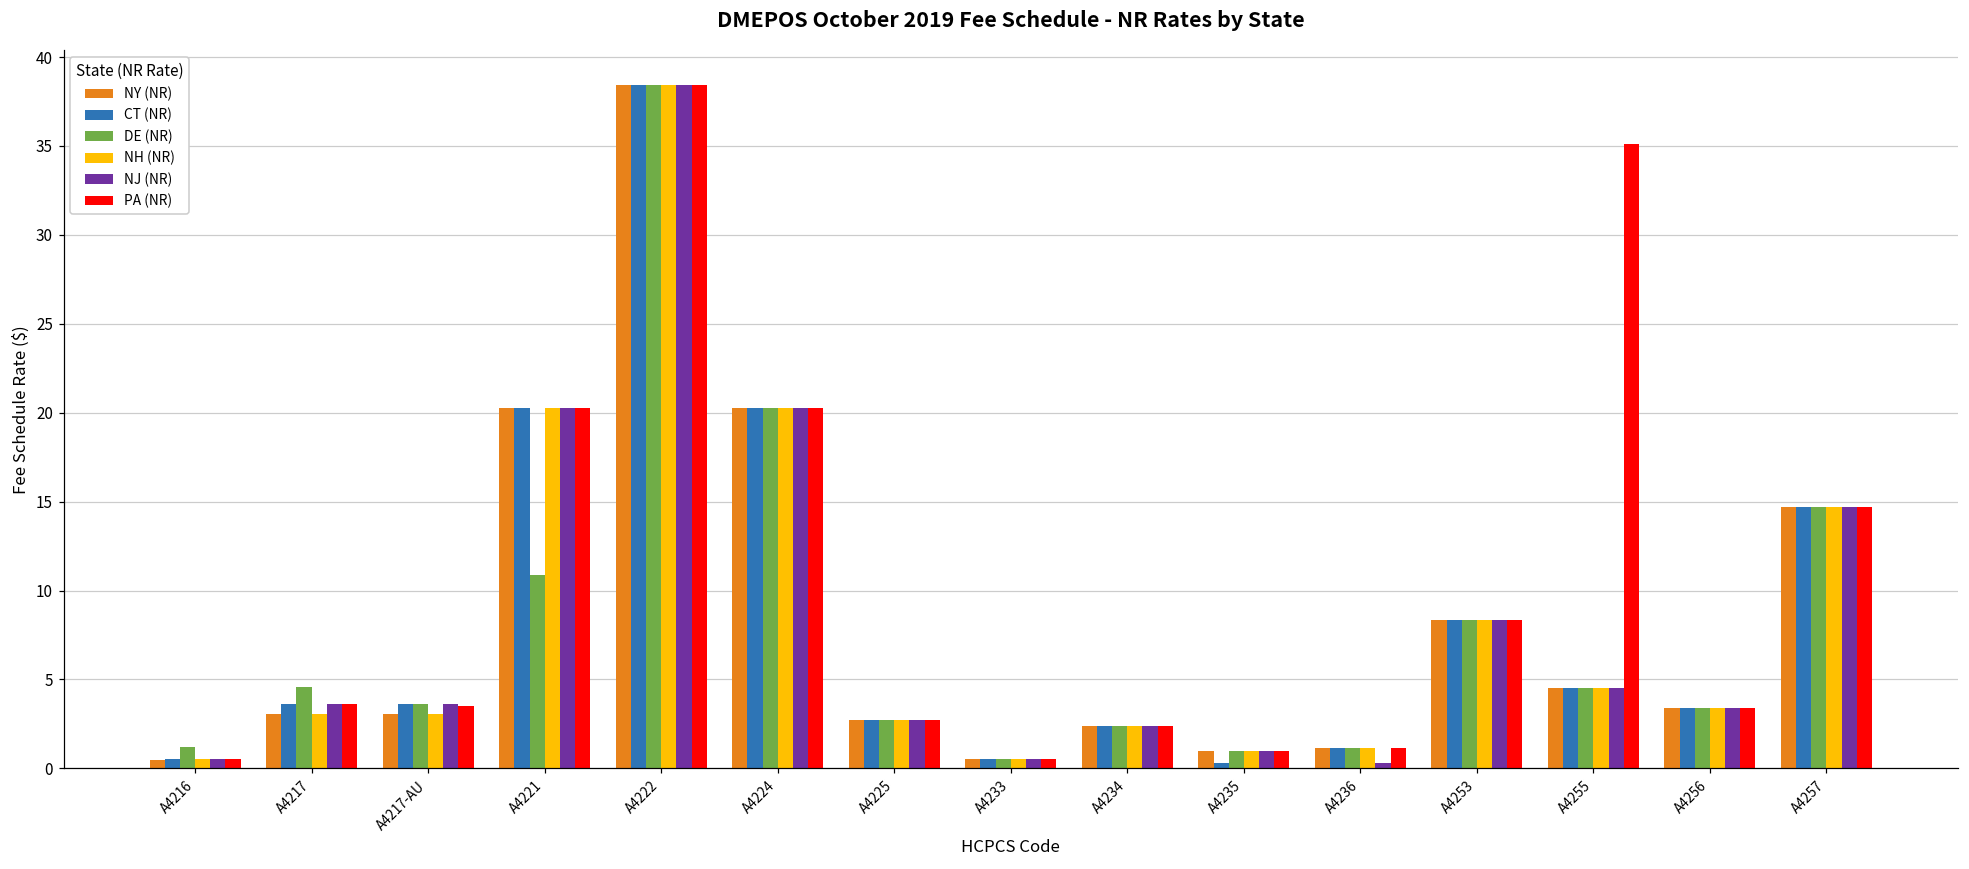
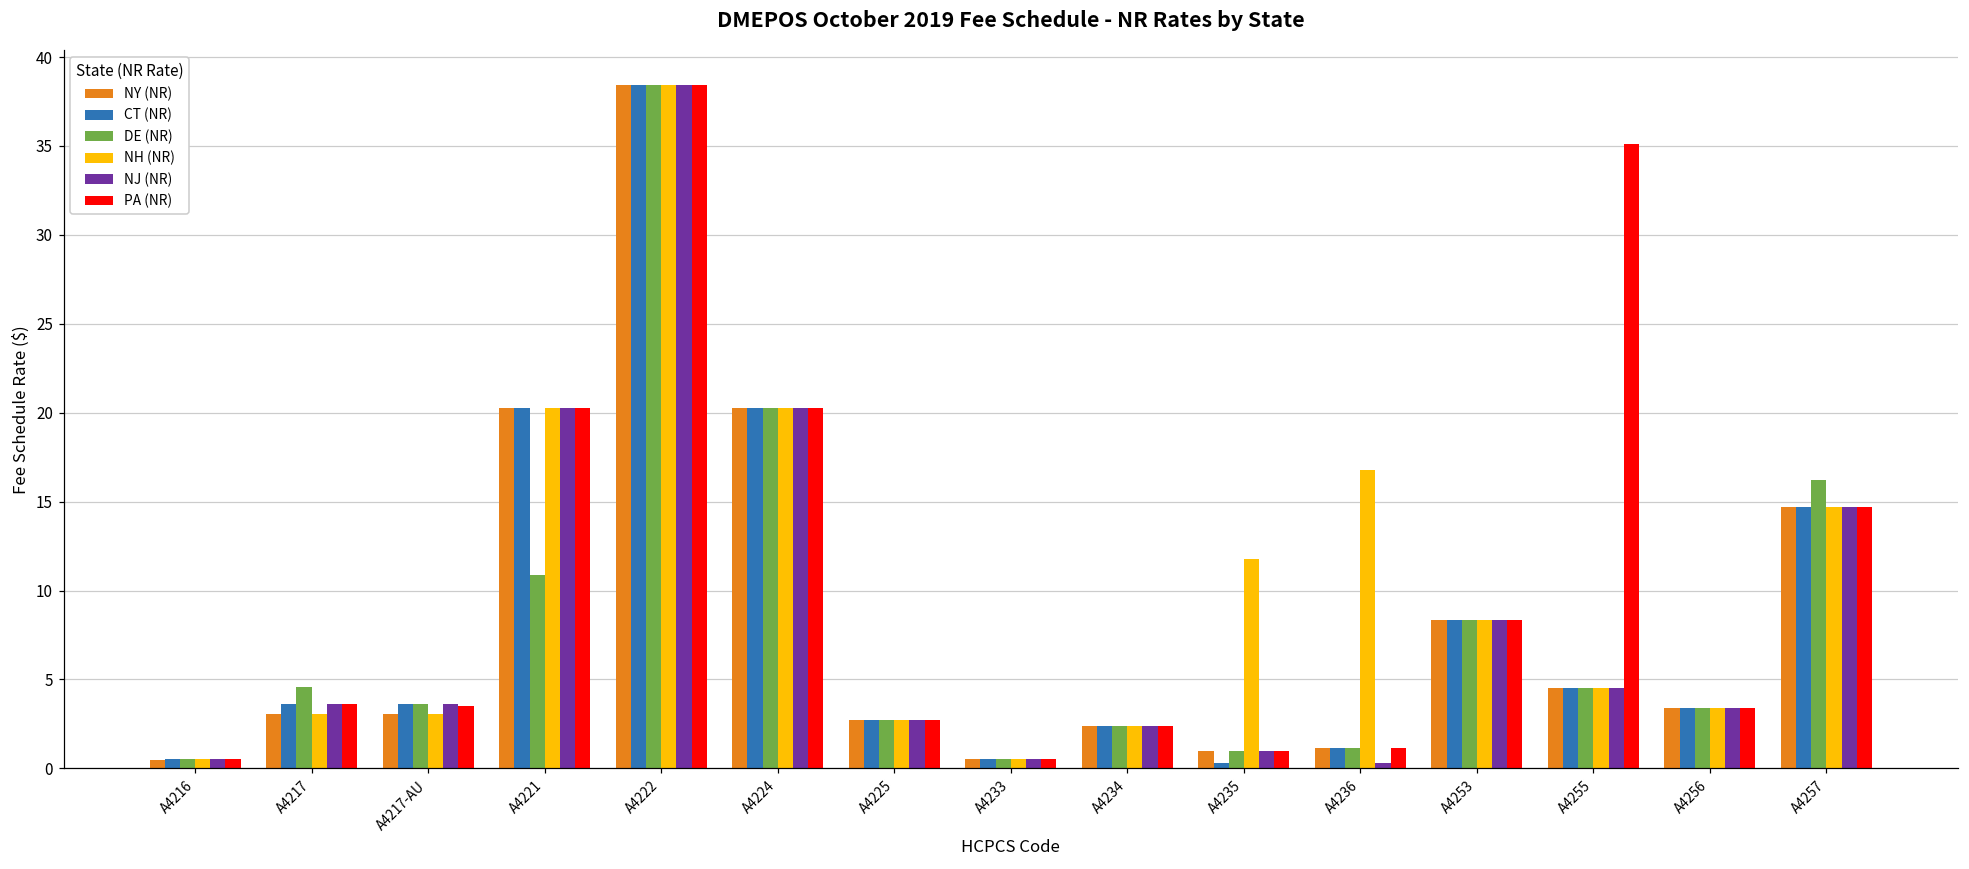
  {
    "NY (NR)": {
      "A4216": 0.5,
      "A4217": 3.1,
      "A4217-AU": 3.1,
      "A4221": 20.3,
      "A4222": 38.5,
      "A4224": 20.3,
      "A4225": 2.7,
      "A4233": 0.5,
      "A4234": 2.4,
      "A4235": 1.0,
      "A4236": 1.2,
      "A4253": 8.3,
      "A4255": 4.5,
      "A4256": 3.4,
      "A4257": 14.7
    },
    "CT (NR)": {
      "A4216": 0.5,
      "A4217": 3.6,
      "A4217-AU": 3.6,
      "A4221": 20.3,
      "A4222": 38.5,
      "A4224": 20.3,
      "A4225": 2.7,
      "A4233": 0.5,
      "A4234": 2.4,
      "A4235": 0.3,
      "A4236": 1.2,
      "A4253": 8.3,
      "A4255": 4.5,
      "A4256": 3.4,
      "A4257": 14.7
    },
    "DE (NR)": {
-     "A4216": 1.2,
+     "A4216": 0.5,
      "A4217": 4.6,
      "A4217-AU": 3.6,
      "A4221": 10.9,
      "A4222": 38.5,
      "A4224": 20.3,
      "A4225": 2.7,
      "A4233": 0.5,
      "A4234": 2.4,
      "A4235": 1.0,
      "A4236": 1.2,
      "A4253": 8.3,
      "A4255": 4.5,
      "A4256": 3.4,
-     "A4257": 14.7
+     "A4257": 16.2
    },
    "NH (NR)": {
      "A4216": 0.5,
      "A4217": 3.1,
      "A4217-AU": 3.1,
      "A4221": 20.3,
      "A4222": 38.5,
      "A4224": 20.3,
      "A4225": 2.7,
      "A4233": 0.5,
      "A4234": 2.4,
-     "A4235": 1.0,
-     "A4236": 1.2,
+     "A4235": 11.8,
+     "A4236": 16.8,
      "A4253": 8.3,
      "A4255": 4.5,
      "A4256": 3.4,
      "A4257": 14.7
    },
    "NJ (NR)": {
      "A4216": 0.5,
      "A4217": 3.6,
      "A4217-AU": 3.6,
      "A4221": 20.3,
      "A4222": 38.5,
      "A4224": 20.3,
      "A4225": 2.7,
      "A4233": 0.5,
      "A4234": 2.4,
      "A4235": 1.0,
      "A4236": 0.3,
      "A4253": 8.3,
      "A4255": 4.5,
      "A4256": 3.4,
      "A4257": 14.7
    },
    "PA (NR)": {
      "A4216": 0.5,
      "A4217": 3.6,
      "A4217-AU": 3.5,
      "A4221": 20.3,
      "A4222": 38.5,
      "A4224": 20.3,
      "A4225": 2.7,
      "A4233": 0.5,
      "A4234": 2.4,
      "A4235": 1.0,
      "A4236": 1.2,
      "A4253": 8.3,
      "A4255": 35.1,
      "A4256": 3.4,
      "A4257": 14.7
    }
  }
